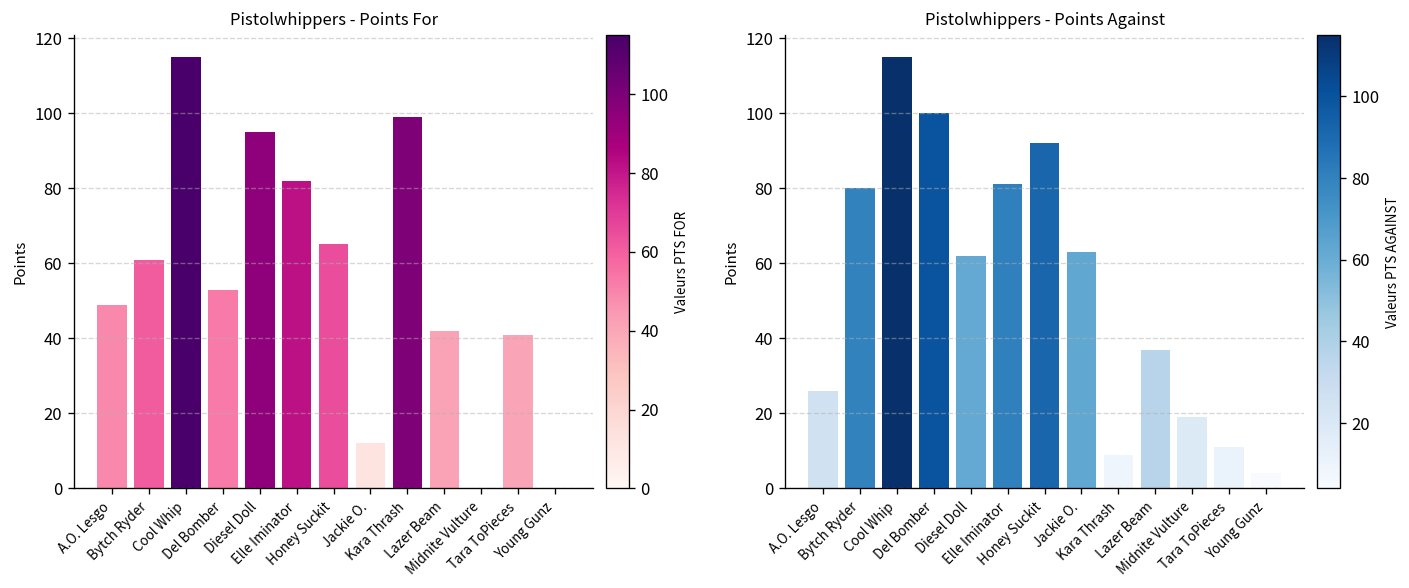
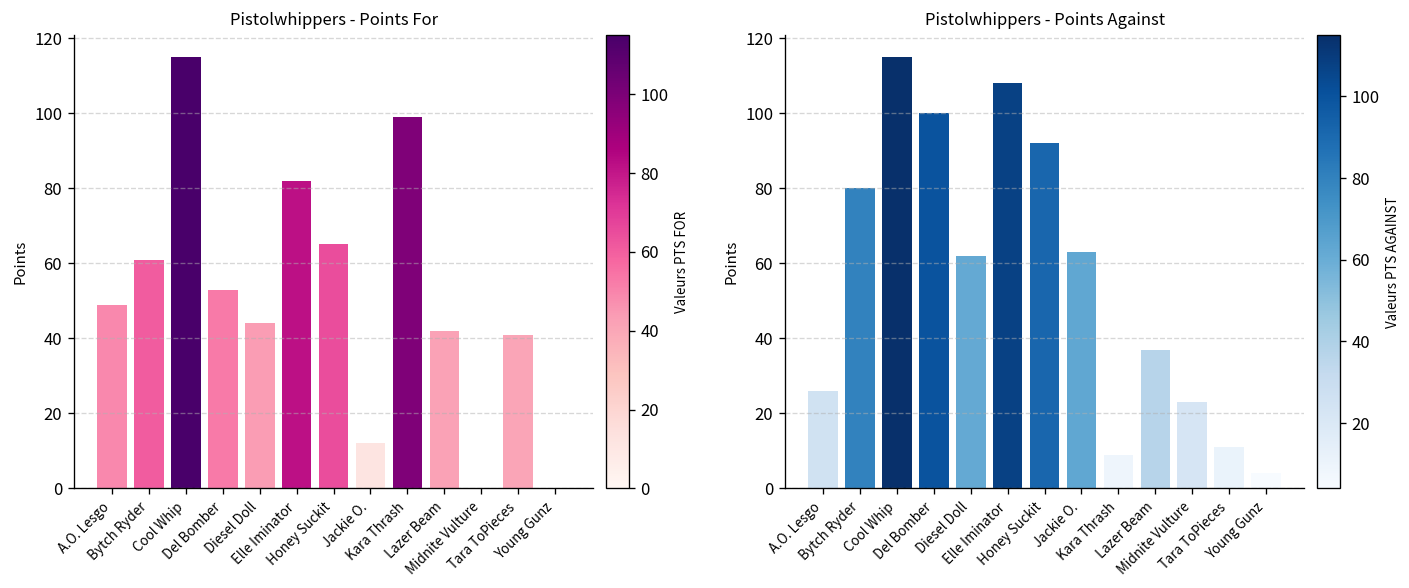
  {
    "Pistolwhippers - Points For": {
      "A.O. Lesgo": 49,
      "Bytch Ryder": 61,
      "Cool Whip": 115,
      "Del Bomber": 53,
-     "Diesel Doll": 95,
+     "Diesel Doll": 44,
      "Elle Iminator": 82,
      "Honey Suckit": 65,
      "Jackie O.": 12,
      "Kara Thrash": 99,
      "Lazer Beam": 42,
      "Midnite Vulture": 0,
      "Tara ToPieces": 41,
      "Young Gunz": 0
    },
    "Pistolwhippers - Points Against": {
      "A.O. Lesgo": 26,
      "Bytch Ryder": 80,
      "Cool Whip": 115,
      "Del Bomber": 100,
      "Diesel Doll": 62,
-     "Elle Iminator": 81,
+     "Elle Iminator": 108,
      "Honey Suckit": 92,
      "Jackie O.": 63,
      "Kara Thrash": 9,
      "Lazer Beam": 37,
-     "Midnite Vulture": 19,
+     "Midnite Vulture": 23,
      "Tara ToPieces": 11,
      "Young Gunz": 4
    }
  }
